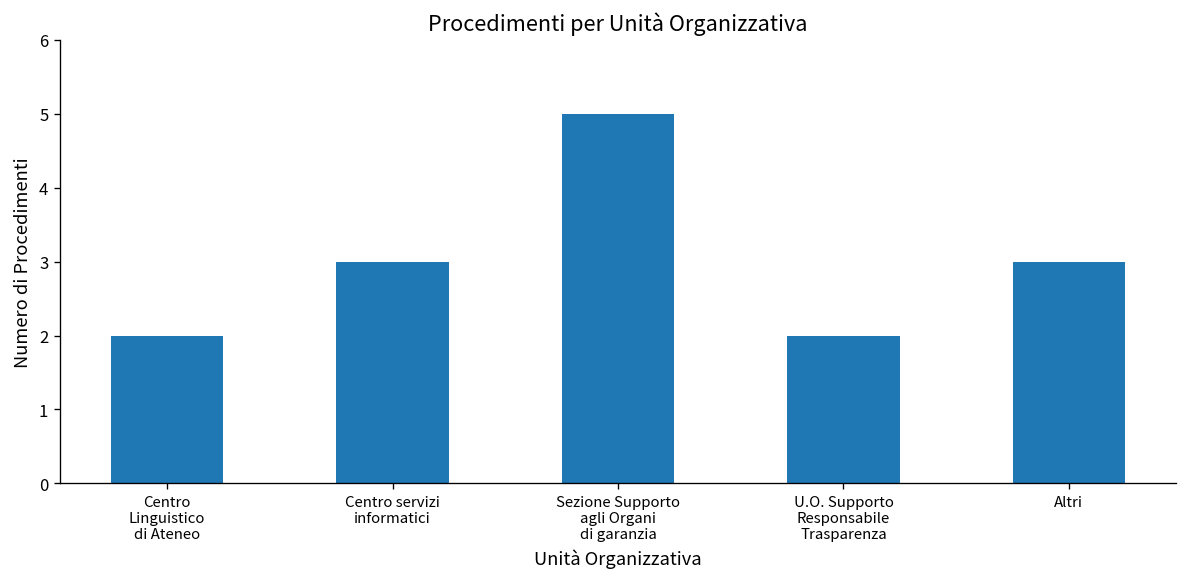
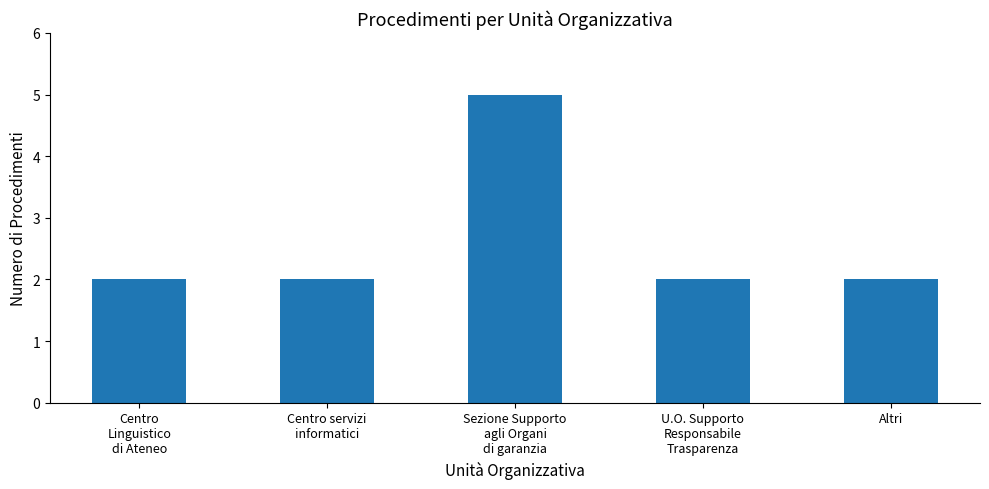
  {
    "Centro Linguistico di Ateneo": 2,
-   "Centro servizi informatici": 3,
+   "Centro servizi informatici": 2,
    "Sezione Supporto agli Organi di garanzia": 5,
    "U.O. Supporto Responsabile Trasparenza": 2,
-   "Altri": 3
+   "Altri": 2
  }
